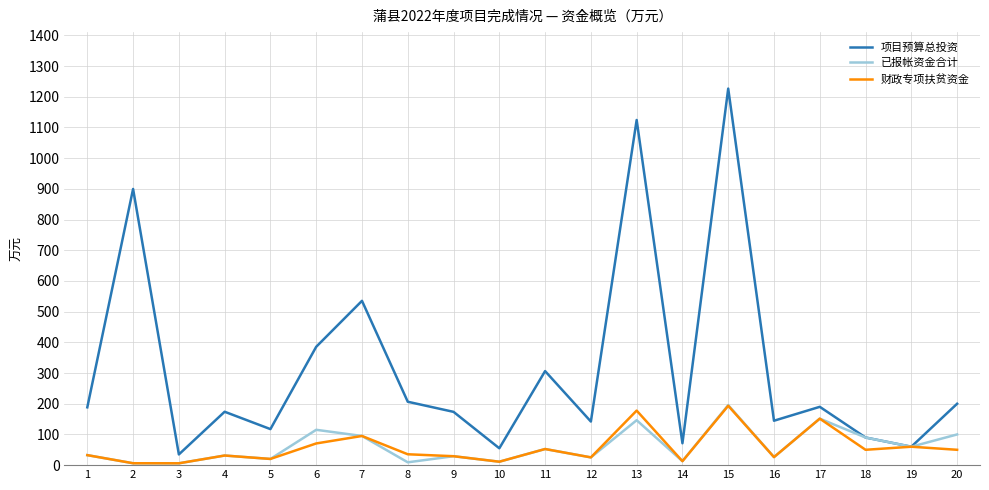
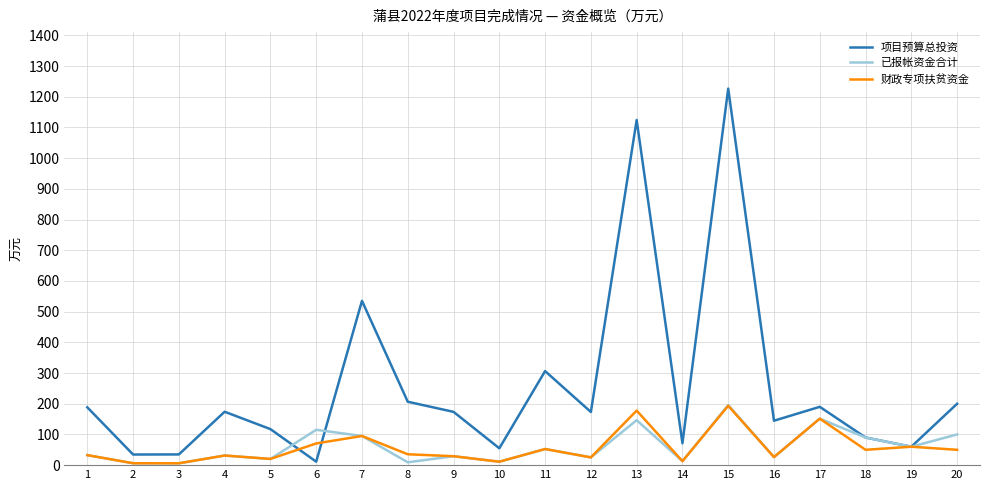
  {
    "项目预算总投资": {
      "1": 190,
-     "2": 900,
+     "2": 30,
      "3": 30,
      "4": 170,
      "5": 120,
-     "6": 390,
+     "6": 10,
      "7": 540,
      "8": 210,
      "9": 170,
      "10": 50,
      "11": 310,
-     "12": 140,
+     "12": 170,
      "13": 1120,
      "14": 70,
      "15": 1230,
      "16": 140,
      "17": 190,
      "20": 200
    },
    "已报帐资金合计": {
      "6": 120,
      "8": 10,
      "13": 150,
      "20": 100
    },
    "财政专项扶贫资金": {
      "6": 70,
      "8": 40,
      "13": 180,
      "18": 50,
      "20": 50
    }
  }
